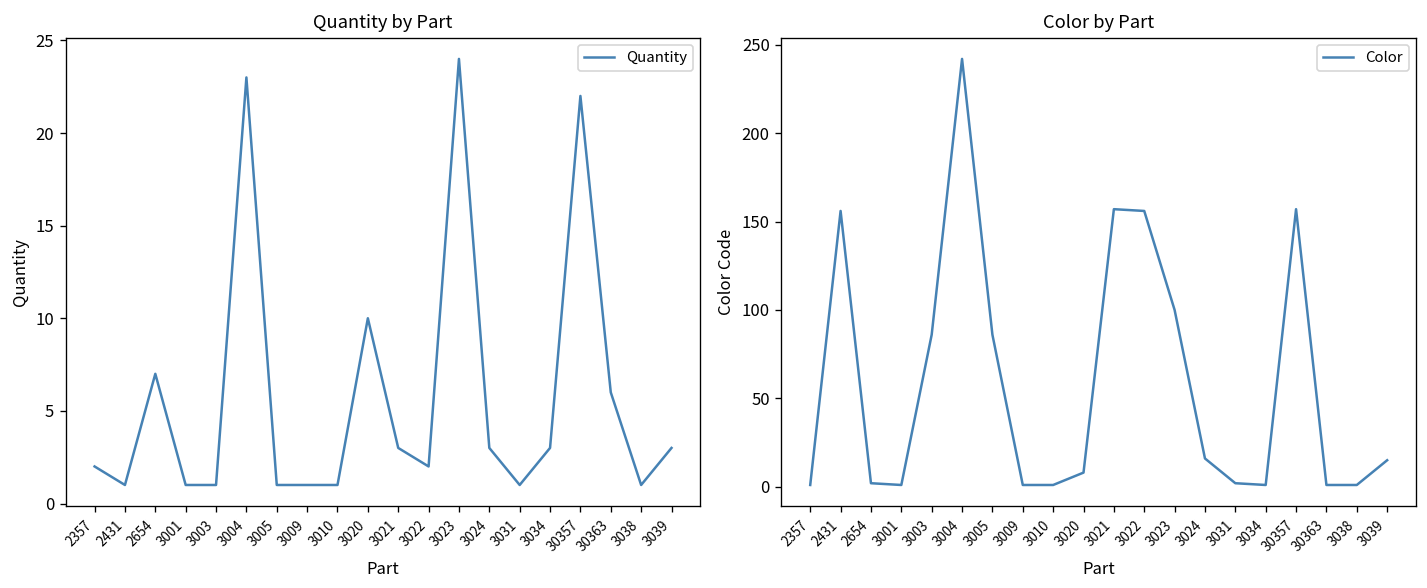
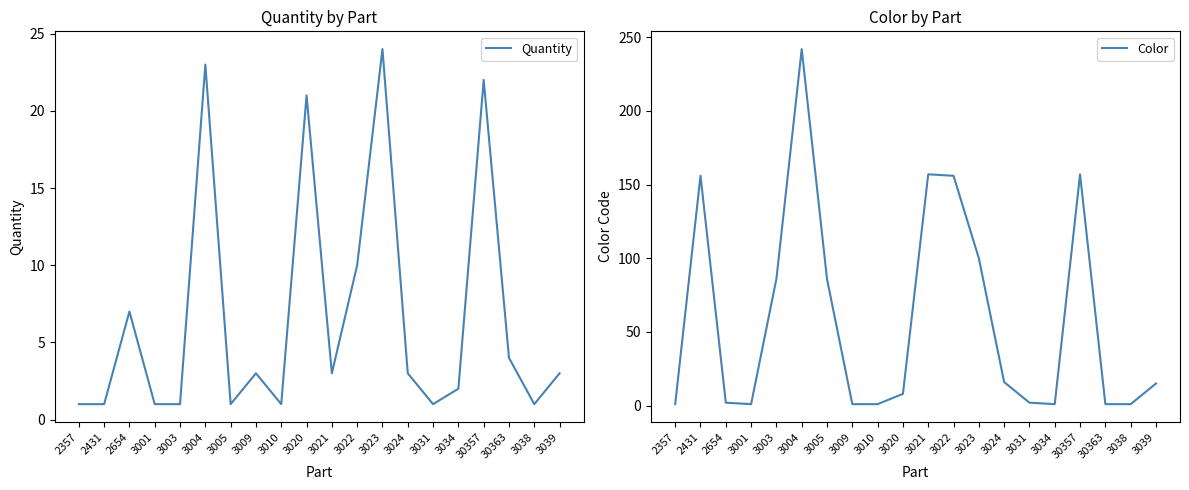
  {
    "Quantity by Part": {
-     "2357": 2,
+     "2357": 1,
      "2431": 1,
      "2654": 7,
      "3001": 1,
      "3003": 1,
      "3004": 23,
      "3005": 1,
-     "3009": 1,
+     "3009": 3,
      "3010": 1,
-     "3020": 10,
+     "3020": 21,
      "3021": 3,
-     "3022": 2,
+     "3022": 10,
      "3023": 24,
      "3024": 3,
      "3031": 1,
-     "3034": 3,
+     "3034": 2,
      "30357": 22,
-     "30363": 6,
+     "30363": 4,
      "3038": 1,
      "3039": 3
    },
    "Color by Part": {
      "2357": 1,
      "2431": 156,
      "2654": 2,
      "3001": 1,
      "3003": 86,
      "3004": 242,
      "3005": 86,
      "3009": 1,
      "3010": 1,
      "3020": 8,
      "3021": 157,
      "3022": 156,
      "3023": 100,
      "3024": 16,
      "3031": 2,
      "3034": 1,
      "30357": 157,
      "30363": 1,
      "3038": 1,
      "3039": 15
    }
  }
